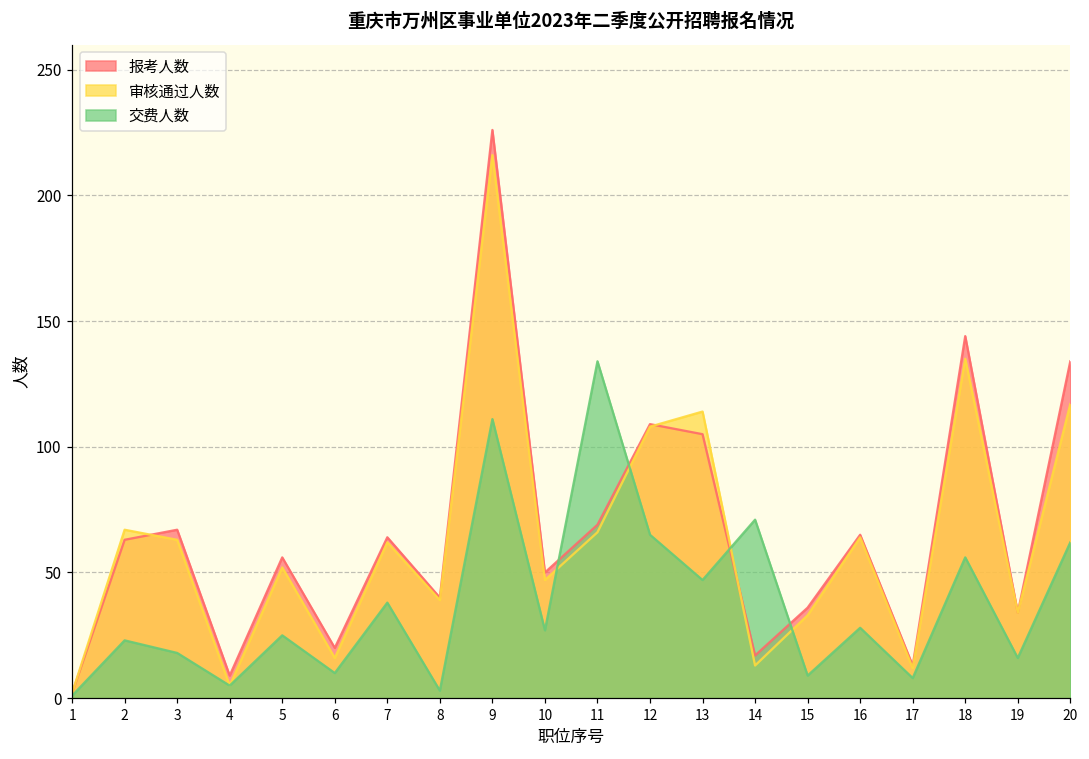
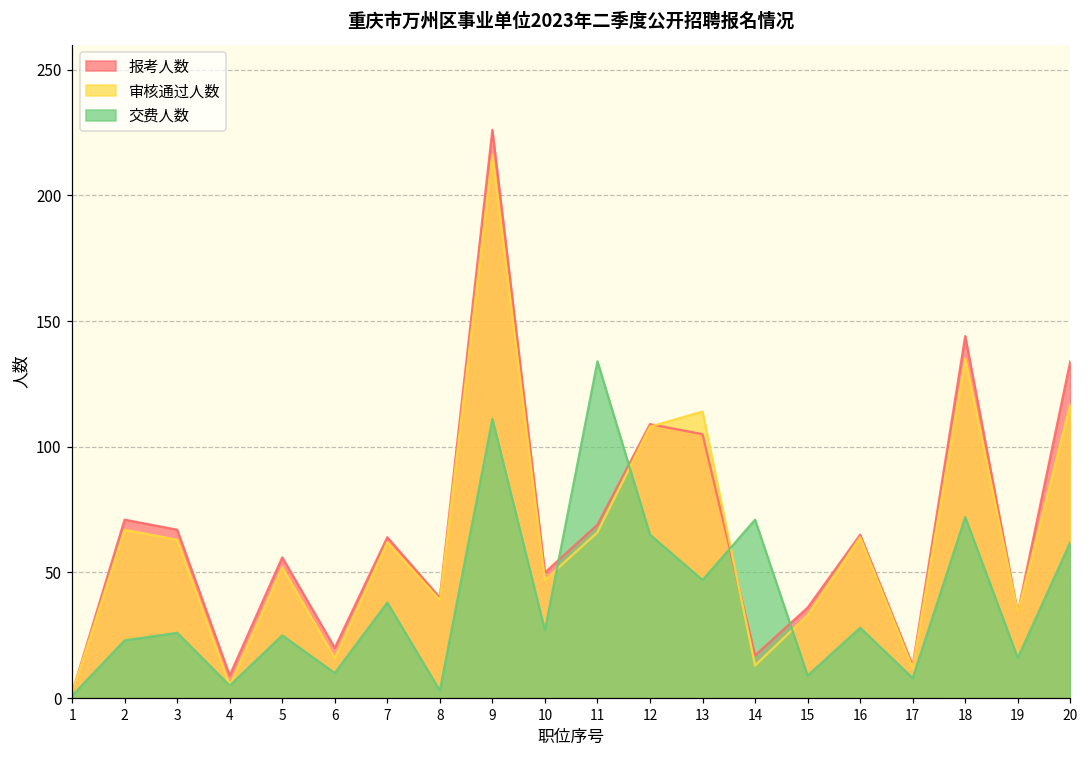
  {
    "报考人数": {
-     "2": 63,
+     "2": 71,
      "3": 67,
      "4": 9,
      "5": 56,
      "6": 20,
      "7": 64,
      "9": 226,
      "10": 50,
      "11": 69,
      "13": 105,
      "14": 17,
      "15": 36,
      "18": 144,
      "20": 134
    },
    "审核通过人数": {
      "2": 67,
      "3": 63,
      "5": 52,
      "6": 16,
      "7": 62,
      "9": 216,
      "10": 47,
      "11": 66,
      "13": 114,
      "14": 13,
      "15": 33,
      "18": 135,
      "20": 117
    },
    "交费人数": {
      "2": 23,
-     "3": 18,
+     "3": 26,
      "5": 25,
      "6": 10,
      "7": 38,
      "8": 3,
      "9": 111,
      "10": 27,
      "11": 134,
      "12": 65,
      "13": 47,
      "14": 71,
      "15": 9,
      "16": 28,
      "17": 8,
-     "18": 56,
+     "18": 72,
      "19": 16,
      "20": 62
    }
  }
